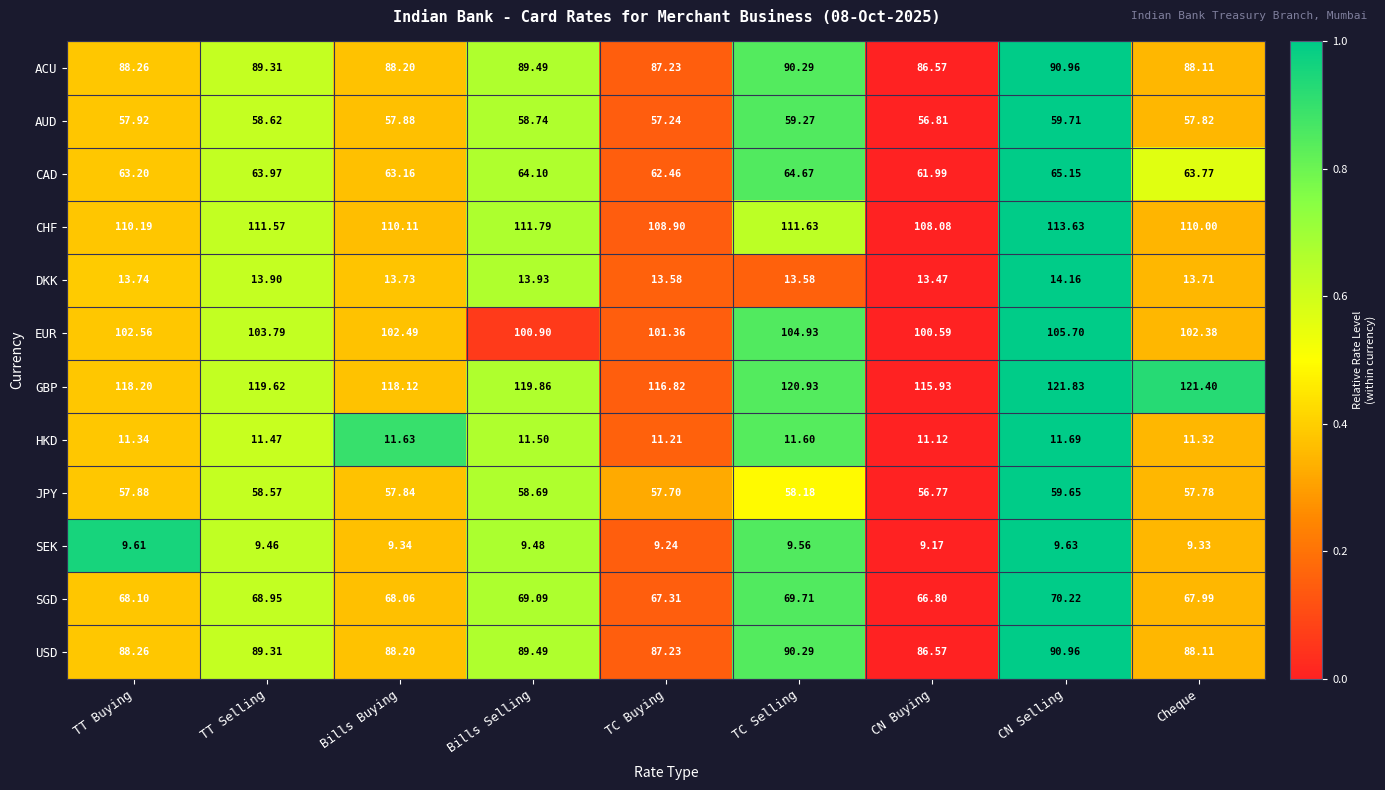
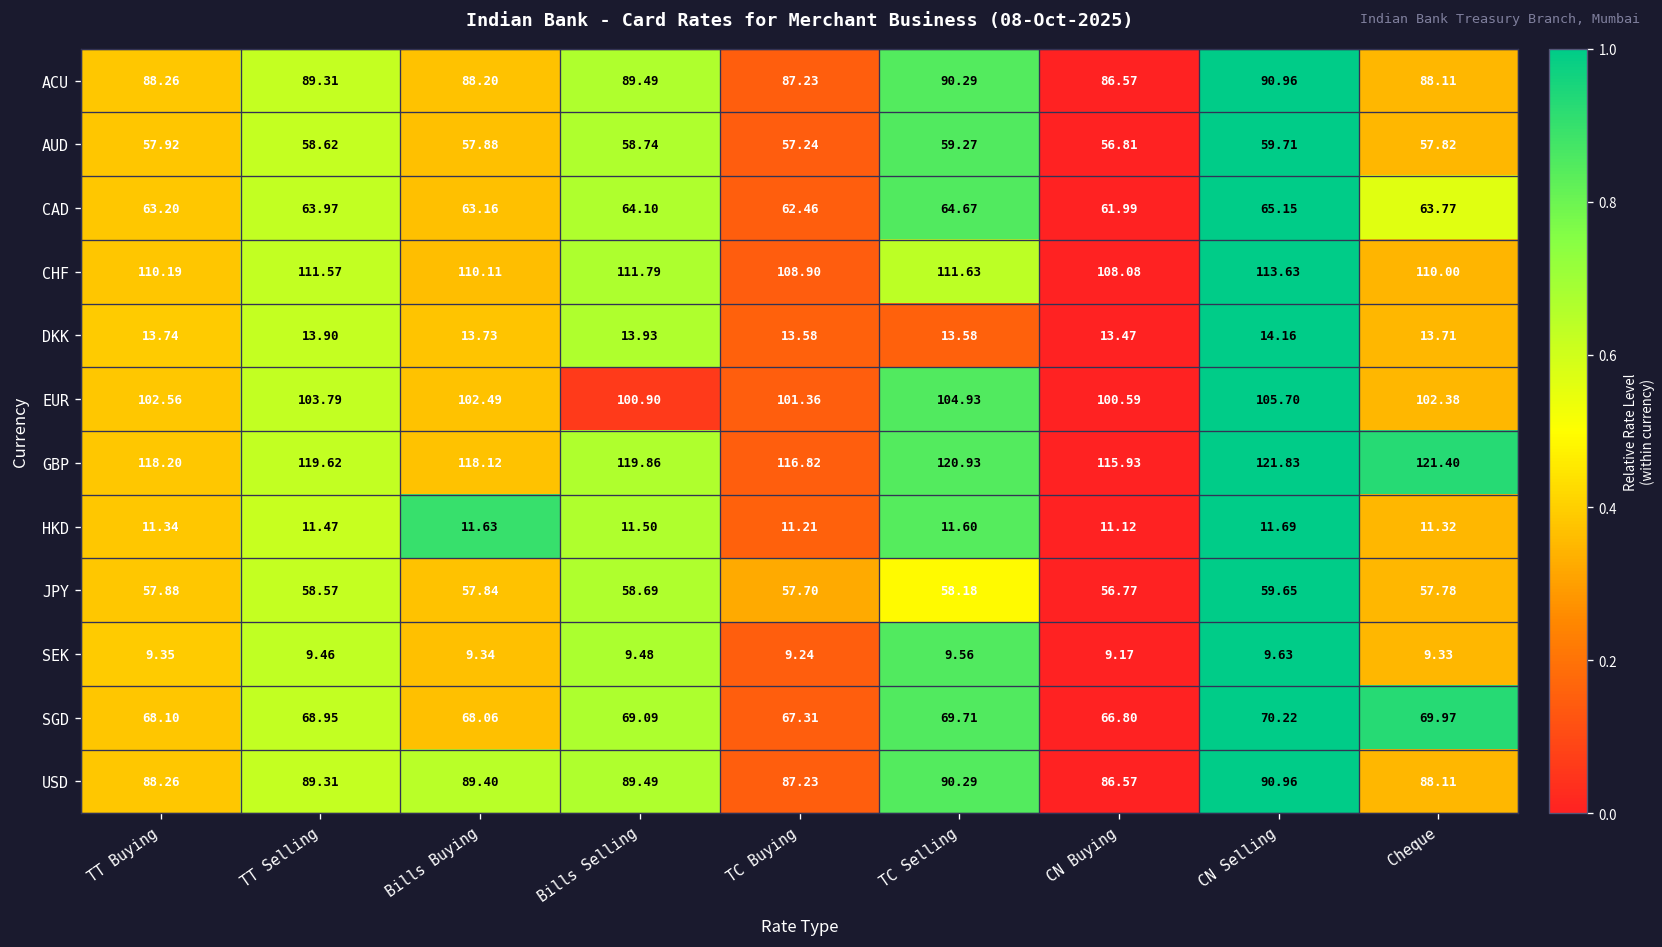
  {
    "ACU": {
      "TT Buying": 88.26,
      "TT Selling": 89.31,
      "Bills Buying": 88.20,
      "Bills Selling": 89.49,
      "TC Buying": 87.23,
      "TC Selling": 90.29,
      "CN Buying": 86.57,
      "CN Selling": 90.96,
      "Cheque": 88.11
    },
    "AUD": {
      "TT Buying": 57.92,
      "TT Selling": 58.62,
      "Bills Buying": 57.88,
      "Bills Selling": 58.74,
      "TC Buying": 57.24,
      "TC Selling": 59.27,
      "CN Buying": 56.81,
      "CN Selling": 59.71,
      "Cheque": 57.82
    },
    "CAD": {
      "TT Buying": 63.20,
      "TT Selling": 63.97,
      "Bills Buying": 63.16,
      "Bills Selling": 64.10,
      "TC Buying": 62.46,
      "TC Selling": 64.67,
      "CN Buying": 61.99,
      "CN Selling": 65.15,
      "Cheque": 63.77
    },
    "CHF": {
      "TT Buying": 110.19,
      "TT Selling": 111.57,
      "Bills Buying": 110.11,
      "Bills Selling": 111.79,
      "TC Buying": 108.90,
      "TC Selling": 111.63,
      "CN Buying": 108.08,
      "CN Selling": 113.63,
      "Cheque": 110.00
    },
    "DKK": {
      "TT Buying": 13.74,
      "TT Selling": 13.90,
      "Bills Buying": 13.73,
      "Bills Selling": 13.93,
      "TC Buying": 13.58,
      "TC Selling": 13.58,
      "CN Buying": 13.47,
      "CN Selling": 14.16,
      "Cheque": 13.71
    },
    "EUR": {
      "TT Buying": 102.56,
      "TT Selling": 103.79,
      "Bills Buying": 102.49,
      "Bills Selling": 100.90,
      "TC Buying": 101.36,
      "TC Selling": 104.93,
      "CN Buying": 100.59,
      "CN Selling": 105.70,
      "Cheque": 102.38
    },
    "GBP": {
      "TT Buying": 118.20,
      "TT Selling": 119.62,
      "Bills Buying": 118.12,
      "Bills Selling": 119.86,
      "TC Buying": 116.82,
      "TC Selling": 120.93,
      "CN Buying": 115.93,
      "CN Selling": 121.83,
      "Cheque": 121.40
    },
    "HKD": {
      "TT Buying": 11.34,
      "TT Selling": 11.47,
      "Bills Buying": 11.63,
      "Bills Selling": 11.50,
      "TC Buying": 11.21,
      "TC Selling": 11.60,
      "CN Buying": 11.12,
      "CN Selling": 11.69,
      "Cheque": 11.32
    },
    "JPY": {
      "TT Buying": 57.88,
      "TT Selling": 58.57,
      "Bills Buying": 57.84,
      "Bills Selling": 58.69,
      "TC Buying": 57.70,
      "TC Selling": 58.18,
      "CN Buying": 56.77,
      "CN Selling": 59.65,
      "Cheque": 57.78
    },
    "SEK": {
-     "TT Buying": 9.61,
+     "TT Buying": 9.35,
      "TT Selling": 9.46,
      "Bills Buying": 9.34,
      "Bills Selling": 9.48,
      "TC Buying": 9.24,
      "TC Selling": 9.56,
      "CN Buying": 9.17,
      "CN Selling": 9.63,
      "Cheque": 9.33
    },
    "SGD": {
      "TT Buying": 68.10,
      "TT Selling": 68.95,
      "Bills Buying": 68.06,
      "Bills Selling": 69.09,
      "TC Buying": 67.31,
      "TC Selling": 69.71,
      "CN Buying": 66.80,
      "CN Selling": 70.22,
-     "Cheque": 67.99
+     "Cheque": 69.97
    },
    "USD": {
      "TT Buying": 88.26,
      "TT Selling": 89.31,
-     "Bills Buying": 88.20,
+     "Bills Buying": 89.40,
      "Bills Selling": 89.49,
      "TC Buying": 87.23,
      "TC Selling": 90.29,
      "CN Buying": 86.57,
      "CN Selling": 90.96,
      "Cheque": 88.11
    }
  }
